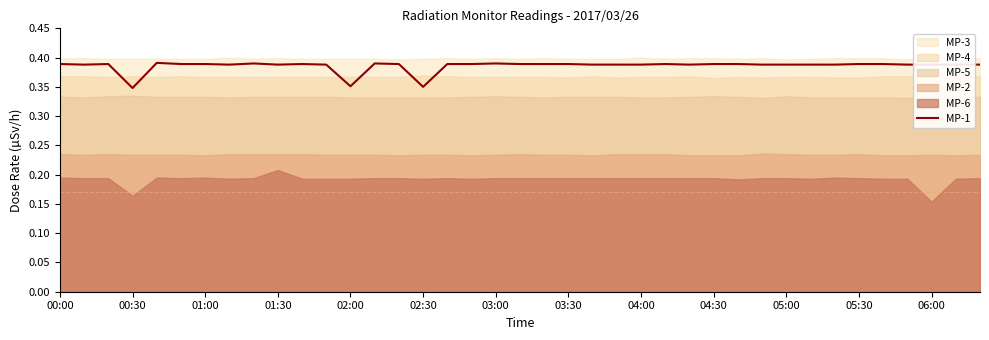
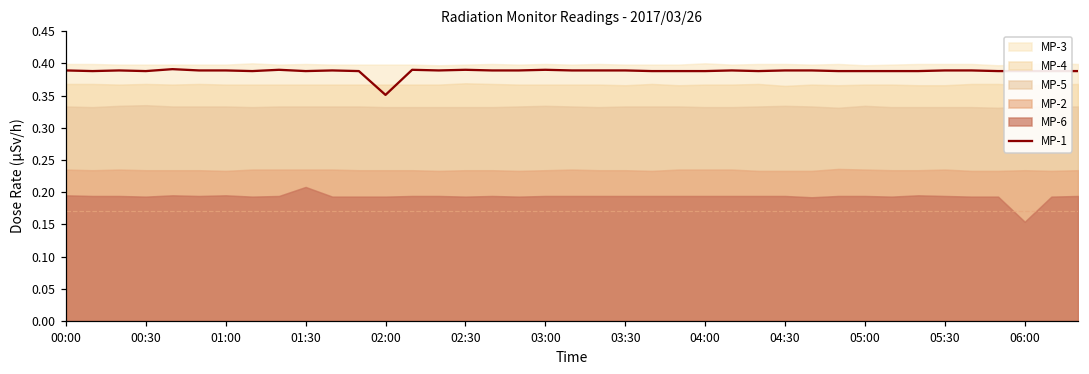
  {
    "MP-1": {
      "00:00": 0.39,
-     "00:30": 0.35,
+     "00:30": 0.39,
      "01:00": 0.39,
      "01:30": 0.39,
      "02:00": 0.35,
-     "02:30": 0.35,
+     "02:30": 0.39,
      "03:00": 0.39,
      "03:30": 0.39,
      "04:00": 0.39,
      "04:30": 0.39,
      "05:00": 0.39,
      "05:30": 0.39
    },
    "MP-6": {
      "00:00": 0.20,
-     "00:30": 0.16,
+     "00:30": 0.19,
      "01:00": 0.20,
      "01:30": 0.21,
      "02:00": 0.19,
      "02:30": 0.19,
      "03:00": 0.19,
      "03:30": 0.19,
      "04:00": 0.19,
      "04:30": 0.19,
      "05:00": 0.19,
      "05:30": 0.19,
      "06:00": 0.15
    }
  }
